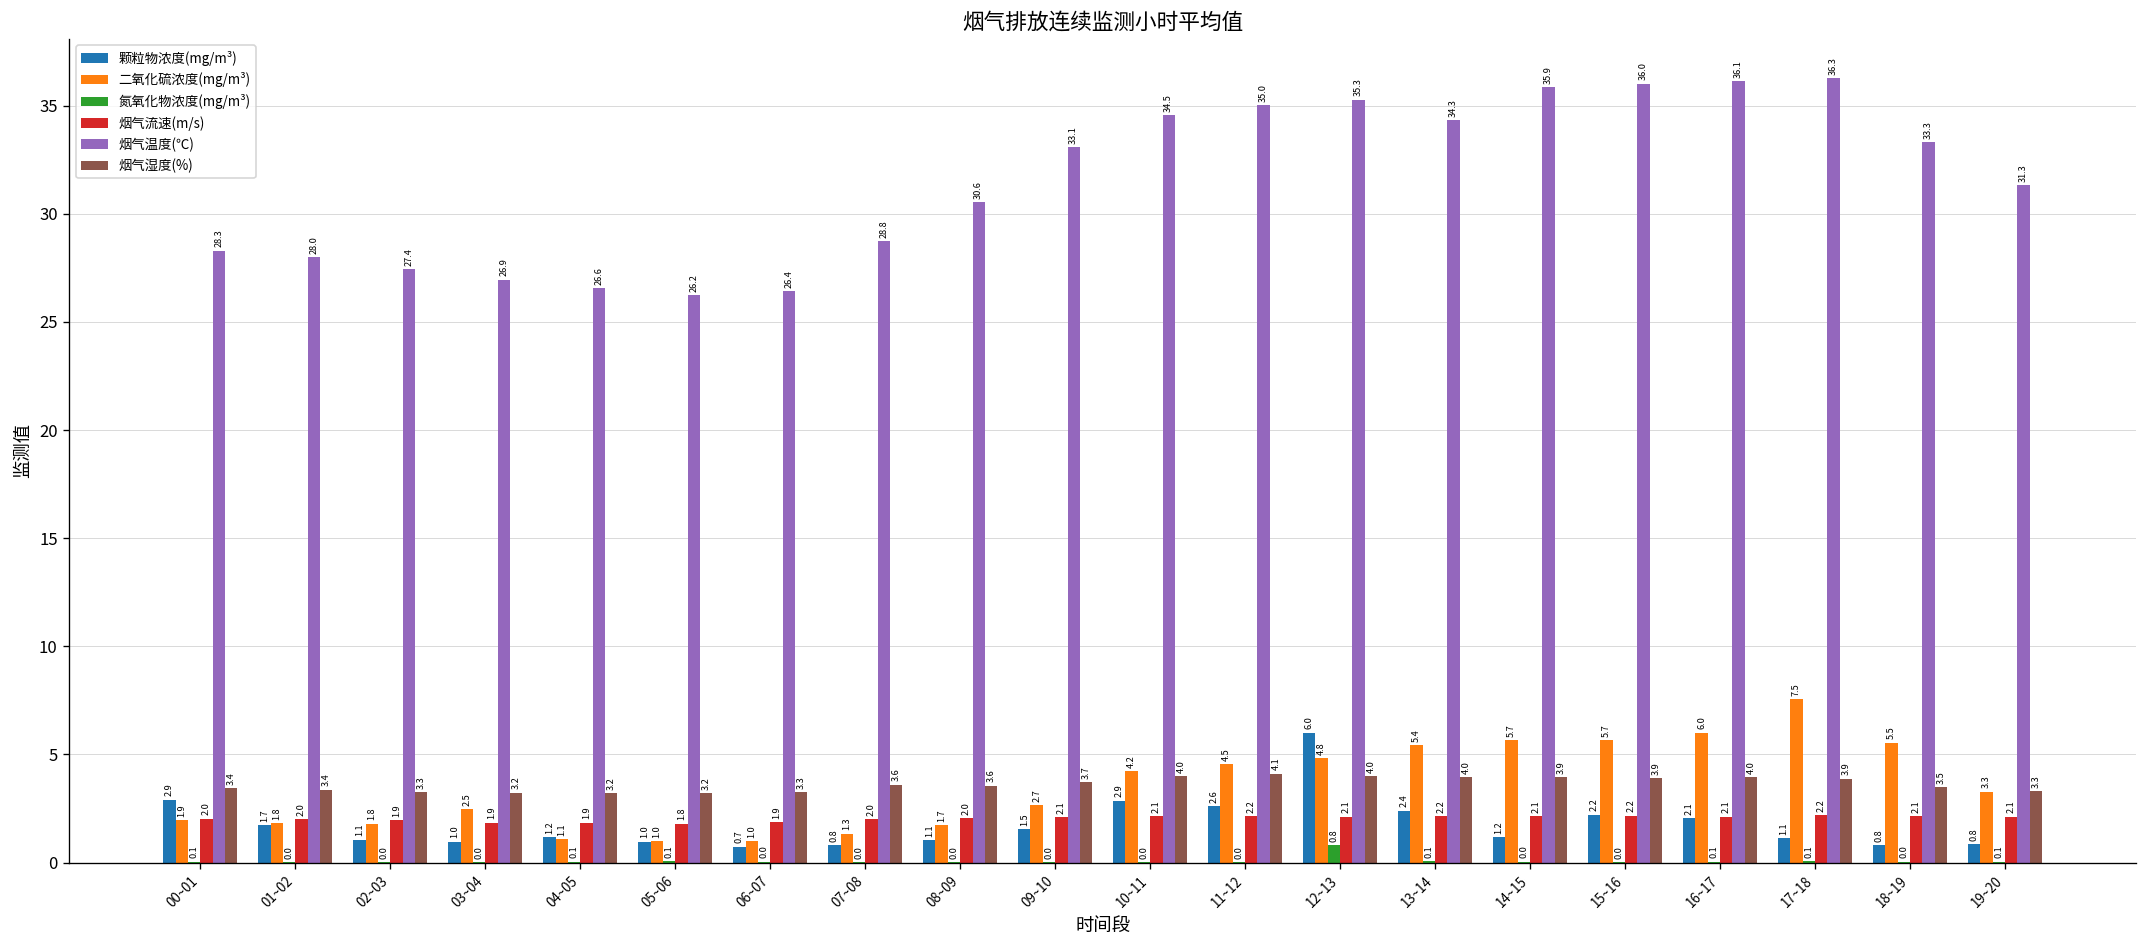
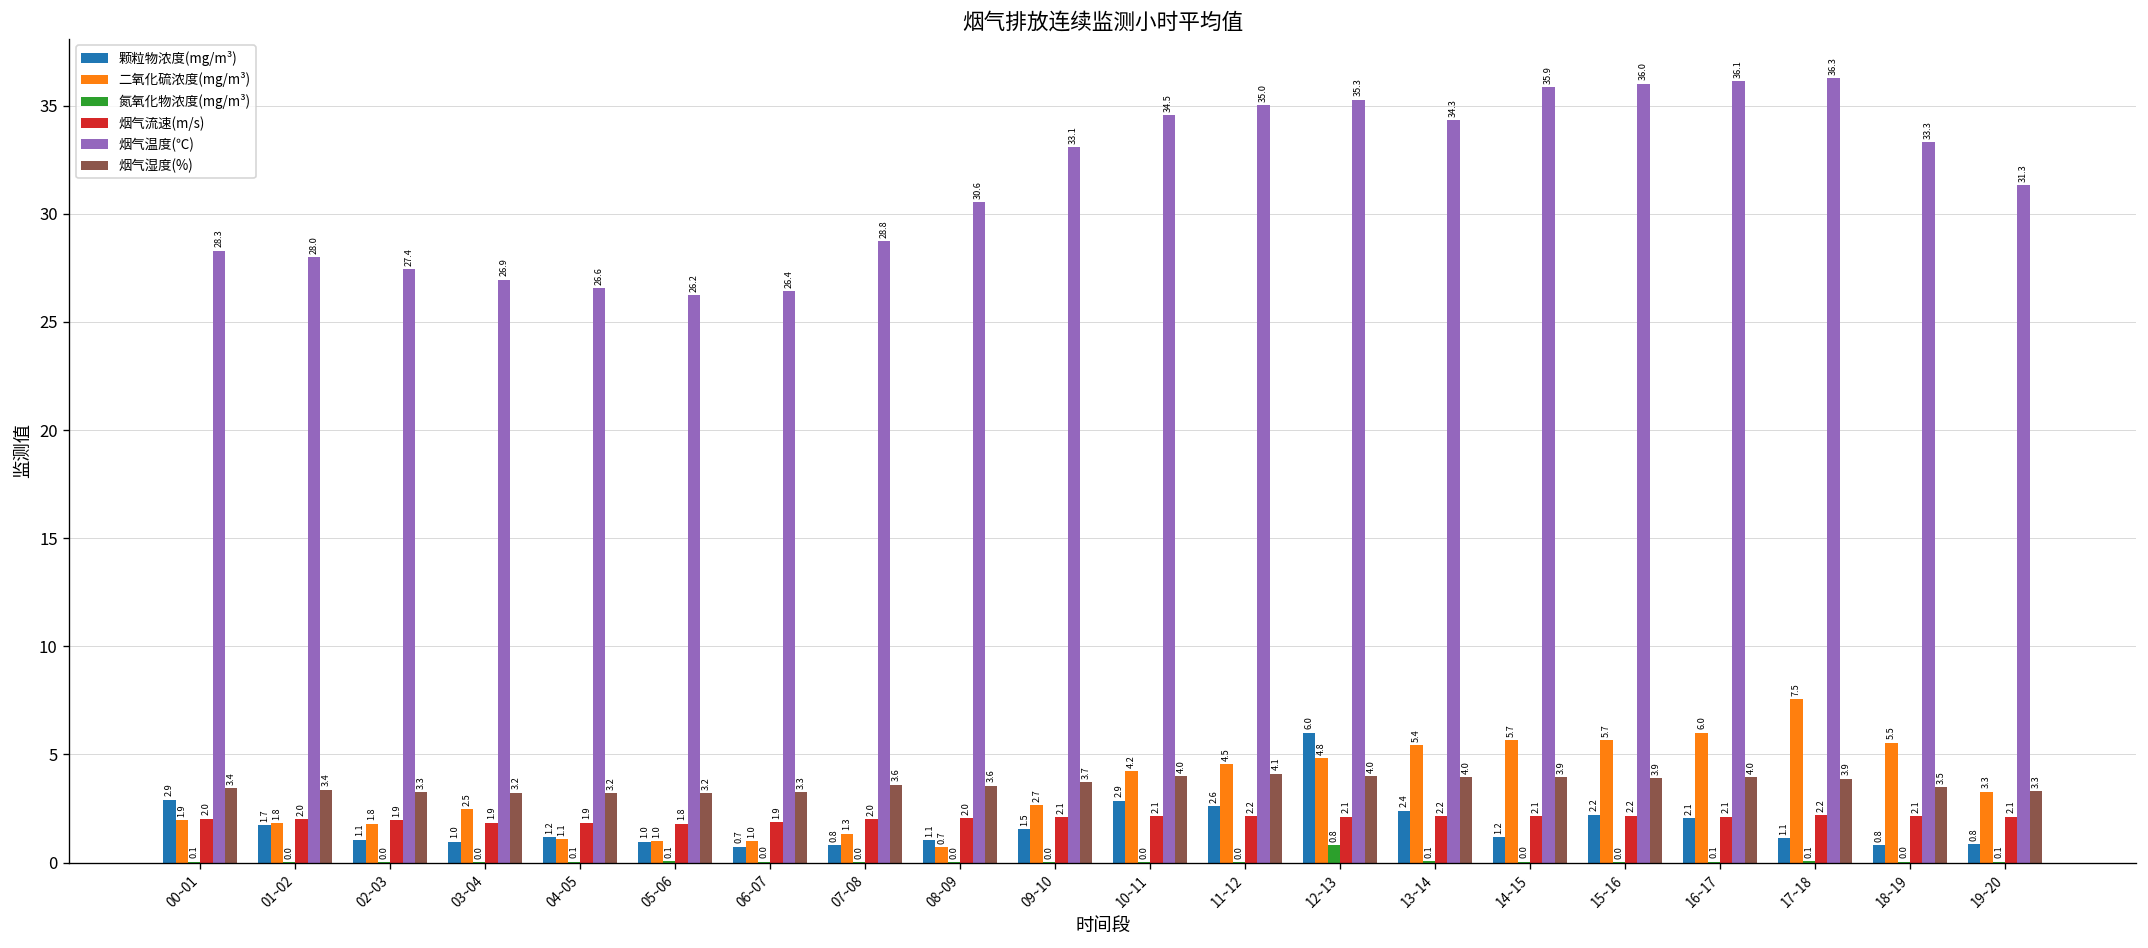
  {
    "颗粒物浓度(mg/m³)": {
      "00~01": 2.9,
      "01~02": 1.7,
      "02~03": 1.1,
      "03~04": 1.0,
      "04~05": 1.2,
      "05~06": 1.0,
      "06~07": 0.7,
      "07~08": 0.8,
      "08~09": 1.1,
      "09~10": 1.5,
      "10~11": 2.9,
      "11~12": 2.6,
      "12~13": 6.0,
      "13~14": 2.4,
      "14~15": 1.2,
      "15~16": 2.2,
      "16~17": 2.1,
      "17~18": 1.1,
      "18~19": 0.8,
      "19~20": 0.8
    },
    "二氧化硫浓度(mg/m³)": {
      "00~01": 1.9,
      "01~02": 1.8,
      "02~03": 1.8,
      "03~04": 2.5,
      "04~05": 1.1,
      "05~06": 1.0,
      "06~07": 1.0,
      "07~08": 1.3,
-     "08~09": 1.7,
+     "08~09": 0.7,
      "09~10": 2.7,
      "10~11": 4.2,
      "11~12": 4.5,
      "12~13": 4.8,
      "13~14": 5.4,
      "14~15": 5.7,
      "15~16": 5.7,
      "16~17": 6.0,
      "17~18": 7.5,
      "18~19": 5.5,
      "19~20": 3.3
    },
    "氮氧化物浓度(mg/m³)": {
      "00~01": 0.1,
      "01~02": 0.0,
      "02~03": 0.0,
      "03~04": 0.0,
      "04~05": 0.1,
      "05~06": 0.1,
      "06~07": 0.0,
      "07~08": 0.0,
      "08~09": 0.0,
      "09~10": 0.0,
      "10~11": 0.0,
      "11~12": 0.0,
      "12~13": 0.8,
      "13~14": 0.1,
      "14~15": 0.0,
      "15~16": 0.0,
      "16~17": 0.1,
      "17~18": 0.1,
      "18~19": 0.0,
      "19~20": 0.1
    },
    "烟气流速(m/s)": {
      "00~01": 2.0,
      "01~02": 2.0,
      "02~03": 1.9,
      "03~04": 1.9,
      "04~05": 1.9,
      "05~06": 1.8,
      "06~07": 1.9,
      "07~08": 2.0,
      "08~09": 2.0,
      "09~10": 2.1,
      "10~11": 2.1,
      "11~12": 2.2,
      "12~13": 2.1,
      "13~14": 2.2,
      "14~15": 2.1,
      "15~16": 2.2,
      "16~17": 2.1,
      "17~18": 2.2,
      "18~19": 2.1,
      "19~20": 2.1
    },
    "烟气温度(℃)": {
      "00~01": 28.3,
      "01~02": 28.0,
      "02~03": 27.4,
      "03~04": 26.9,
      "04~05": 26.6,
      "05~06": 26.2,
      "06~07": 26.4,
      "07~08": 28.8,
      "08~09": 30.6,
      "09~10": 33.1,
      "10~11": 34.5,
      "11~12": 35.0,
      "12~13": 35.3,
      "13~14": 34.3,
      "14~15": 35.9,
      "15~16": 36.0,
      "16~17": 36.1,
      "17~18": 36.3,
      "18~19": 33.3,
      "19~20": 31.3
    },
    "烟气湿度(%)": {
      "00~01": 3.4,
      "01~02": 3.4,
      "02~03": 3.3,
      "03~04": 3.2,
      "04~05": 3.2,
      "05~06": 3.2,
      "06~07": 3.3,
      "07~08": 3.6,
      "08~09": 3.6,
      "09~10": 3.7,
      "10~11": 4.0,
      "11~12": 4.1,
      "12~13": 4.0,
      "13~14": 4.0,
      "14~15": 3.9,
      "15~16": 3.9,
      "16~17": 4.0,
      "17~18": 3.9,
      "18~19": 3.5,
      "19~20": 3.3
    }
  }
